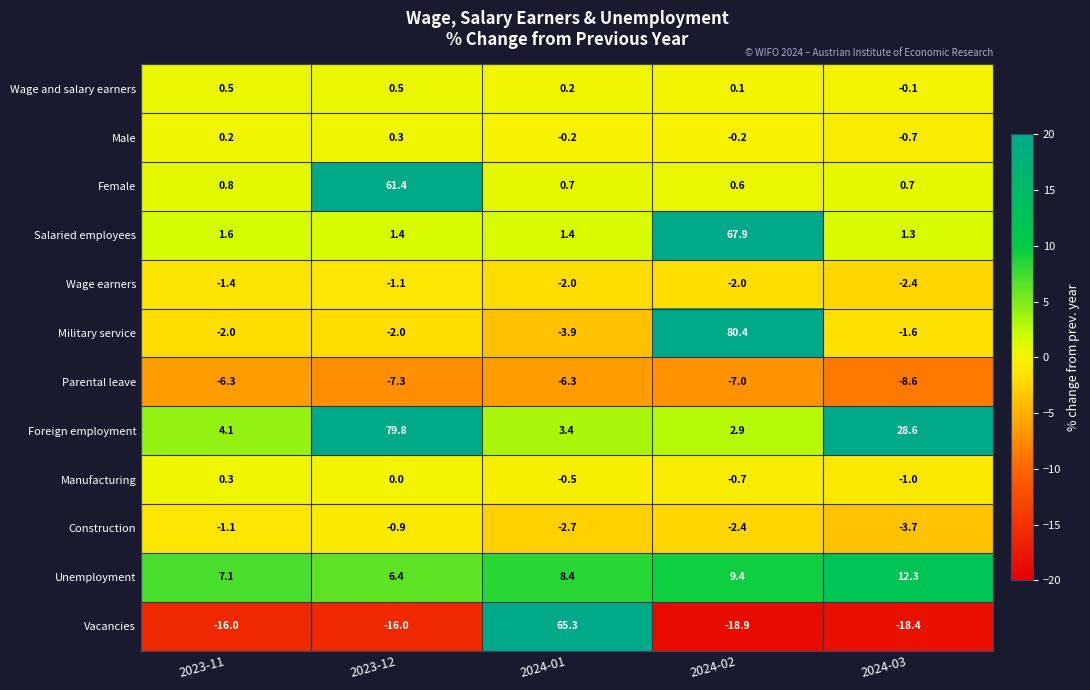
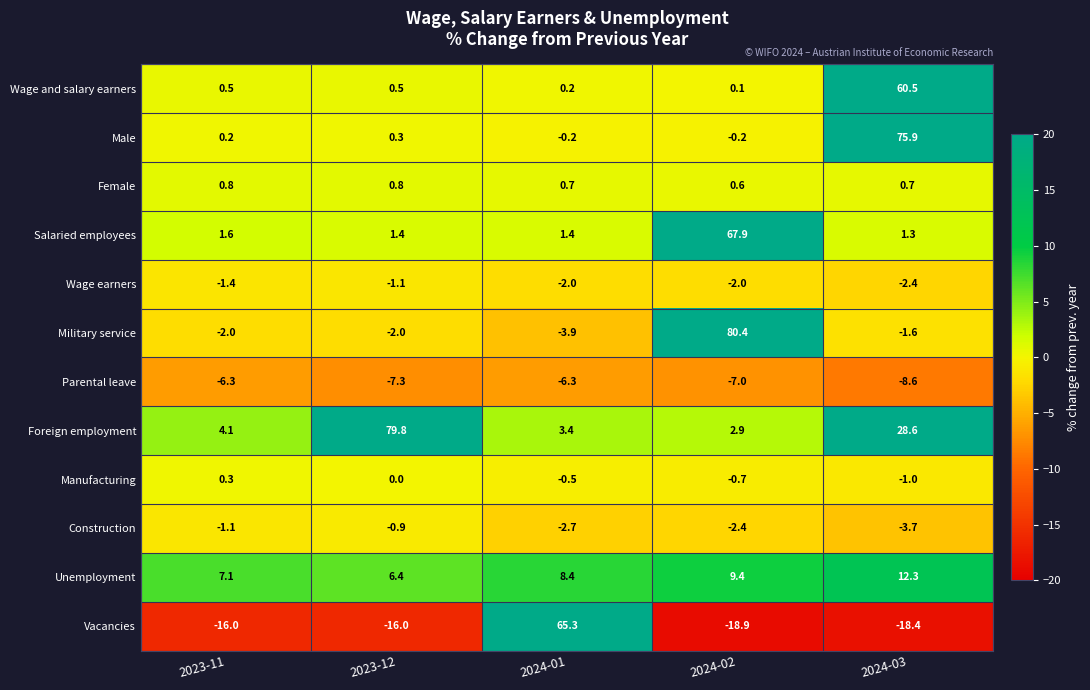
  {
    "Wage and salary earners": {
      "2023-11": 0.5,
      "2023-12": 0.5,
      "2024-01": 0.2,
      "2024-02": 0.1,
-     "2024-03": -0.1
+     "2024-03": 60.5
    },
    "Male": {
      "2023-11": 0.2,
      "2023-12": 0.3,
      "2024-01": -0.2,
      "2024-02": -0.2,
-     "2024-03": -0.7
+     "2024-03": 75.9
    },
    "Female": {
      "2023-11": 0.8,
-     "2023-12": 61.4,
+     "2023-12": 0.8,
      "2024-01": 0.7,
      "2024-02": 0.6,
      "2024-03": 0.7
    },
    "Salaried employees": {
      "2023-11": 1.6,
      "2023-12": 1.4,
      "2024-01": 1.4,
      "2024-02": 67.9,
      "2024-03": 1.3
    },
    "Wage earners": {
      "2023-11": -1.4,
      "2023-12": -1.1,
      "2024-01": -2.0,
      "2024-02": -2.0,
      "2024-03": -2.4
    },
    "Military service": {
      "2023-11": -2.0,
      "2023-12": -2.0,
      "2024-01": -3.9,
      "2024-02": 80.4,
      "2024-03": -1.6
    },
    "Parental leave": {
      "2023-11": -6.3,
      "2023-12": -7.3,
      "2024-01": -6.3,
      "2024-02": -7.0,
      "2024-03": -8.6
    },
    "Foreign employment": {
      "2023-11": 4.1,
      "2023-12": 79.8,
      "2024-01": 3.4,
      "2024-02": 2.9,
      "2024-03": 28.6
    },
    "Manufacturing": {
      "2023-11": 0.3,
      "2023-12": 0.0,
      "2024-01": -0.5,
      "2024-02": -0.7,
      "2024-03": -1.0
    },
    "Construction": {
      "2023-11": -1.1,
      "2023-12": -0.9,
      "2024-01": -2.7,
      "2024-02": -2.4,
      "2024-03": -3.7
    },
    "Unemployment": {
      "2023-11": 7.1,
      "2023-12": 6.4,
      "2024-01": 8.4,
      "2024-02": 9.4,
      "2024-03": 12.3
    },
    "Vacancies": {
      "2023-11": -16.0,
      "2023-12": -16.0,
      "2024-01": 65.3,
      "2024-02": -18.9,
      "2024-03": -18.4
    }
  }
